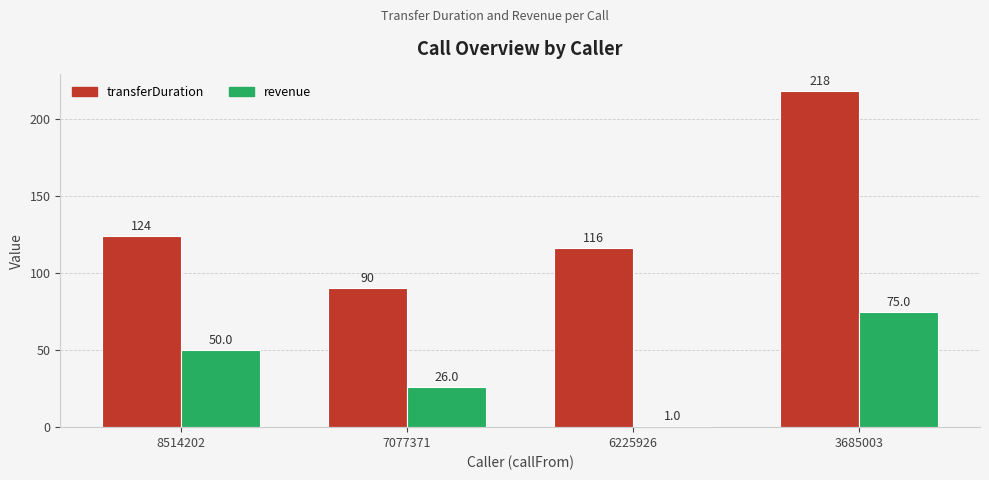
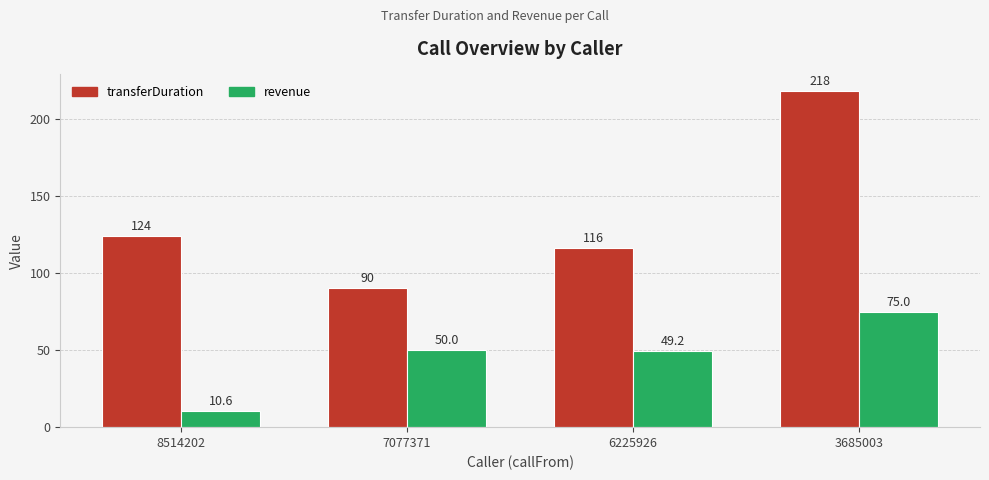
  {
    "transferDuration": {
      "8514202": 124,
      "7077371": 90,
      "6225926": 116,
      "3685003": 218
    },
    "revenue": {
-     "8514202": 50.0,
-     "7077371": 26.0,
-     "6225926": 1.0,
+     "8514202": 10.6,
+     "7077371": 50.0,
+     "6225926": 49.2,
      "3685003": 75.0
    }
  }
